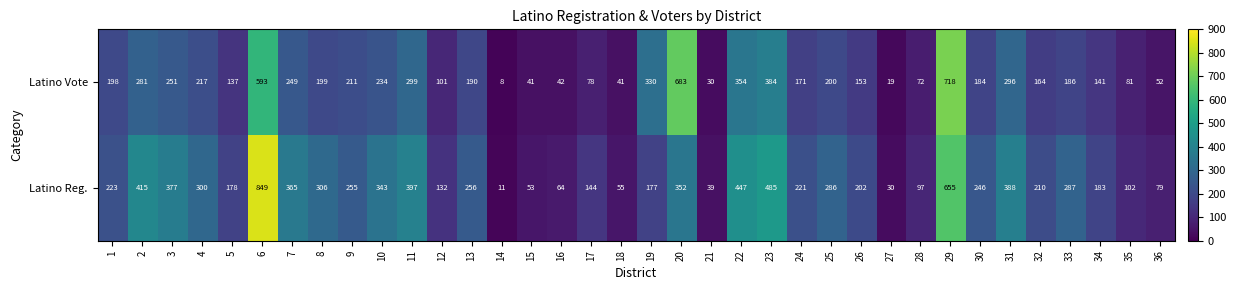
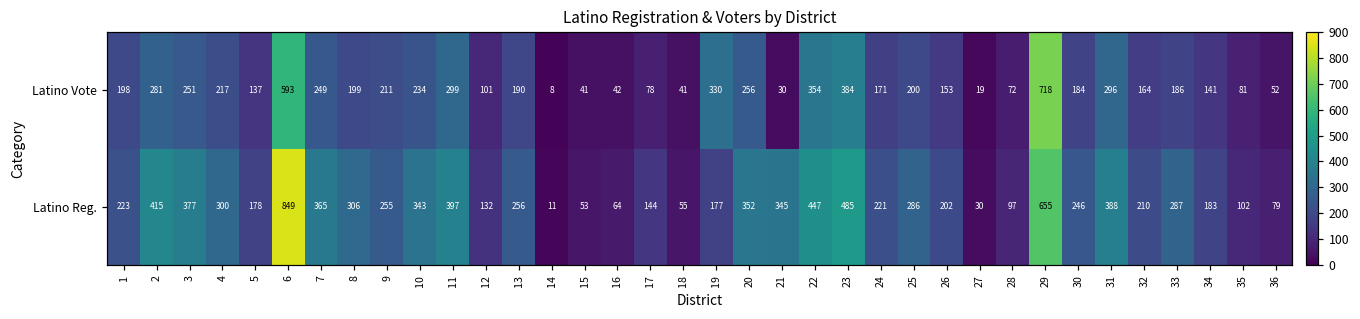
  {
    "Latino Vote": {
      "1": 198,
      "2": 281,
      "3": 251,
      "4": 217,
      "5": 137,
      "6": 593,
      "7": 249,
      "8": 199,
      "9": 211,
      "10": 234,
      "11": 299,
      "12": 101,
      "13": 190,
      "14": 8,
      "15": 41,
      "16": 42,
      "17": 78,
      "18": 41,
      "19": 330,
-     "20": 683,
+     "20": 256,
      "21": 30,
      "22": 354,
      "23": 384,
      "24": 171,
      "25": 200,
      "26": 153,
      "27": 19,
      "28": 72,
      "29": 718,
      "30": 184,
      "31": 296,
      "32": 164,
      "33": 186,
      "34": 141,
      "35": 81,
      "36": 52
    },
    "Latino Reg.": {
      "1": 223,
      "2": 415,
      "3": 377,
      "4": 300,
      "5": 178,
      "6": 849,
      "7": 365,
      "8": 306,
      "9": 255,
      "10": 343,
      "11": 397,
      "12": 132,
      "13": 256,
      "14": 11,
      "15": 53,
      "16": 64,
      "17": 144,
      "18": 55,
      "19": 177,
      "20": 352,
-     "21": 39,
+     "21": 345,
      "22": 447,
      "23": 485,
      "24": 221,
      "25": 286,
      "26": 202,
      "27": 30,
      "28": 97,
      "29": 655,
      "30": 246,
      "31": 388,
      "32": 210,
      "33": 287,
      "34": 183,
      "35": 102,
      "36": 79
    }
  }
